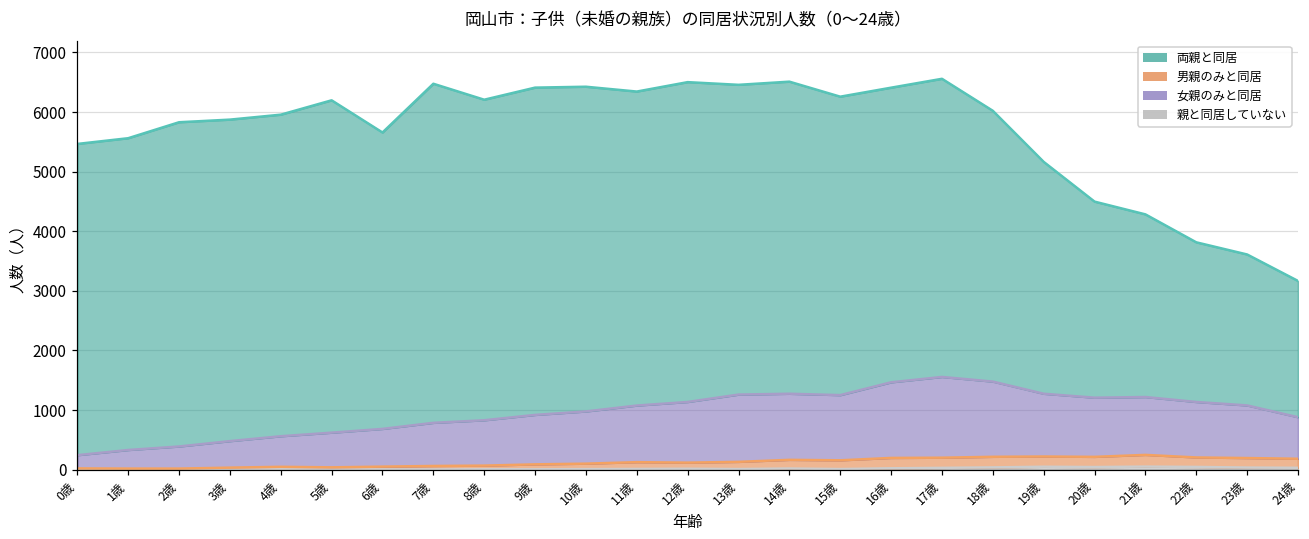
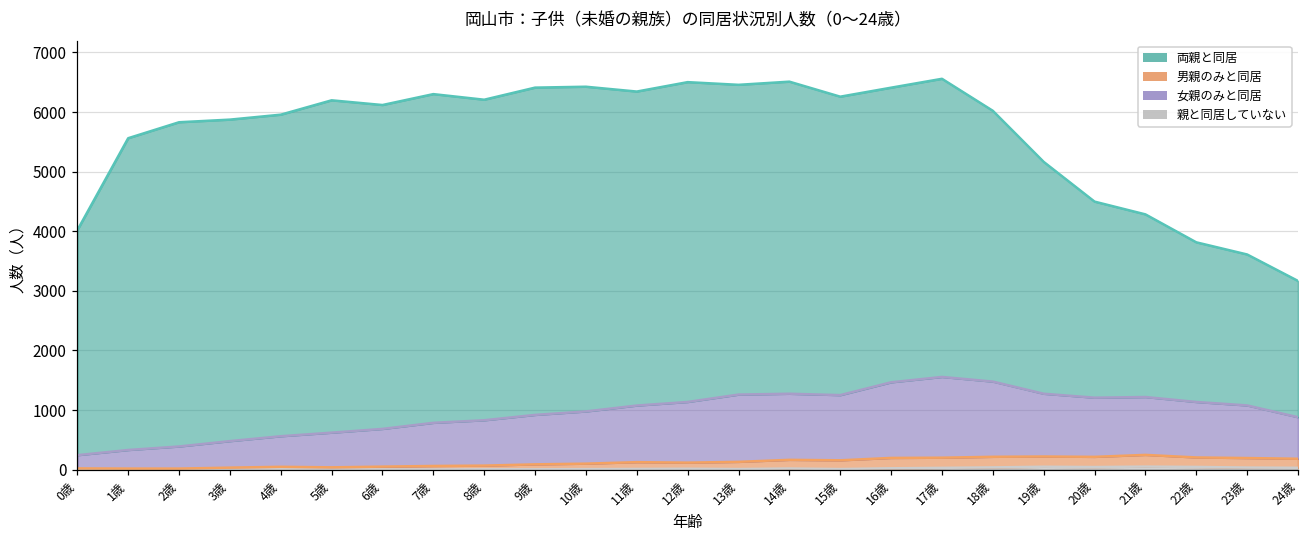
  {
    "親と同居していない": {
      "7歳": 0,
      "8歳": 0,
      "9歳": 0,
      "10歳": 0,
      "11歳": 0,
      "12歳": 0,
      "13歳": 0,
      "14歳": 0,
      "15歳": 0,
      "16歳": 0,
      "17歳": 0,
      "18歳": 0,
      "19歳": 0,
      "20歳": 0,
      "21歳": 100,
      "22歳": 0,
      "23歳": 0,
      "24歳": 0
    },
    "男親のみと同居": {
      "7歳": 100,
      "8歳": 100,
      "9歳": 100,
      "10歳": 100,
      "11歳": 100,
      "12歳": 100,
      "13歳": 100,
      "14歳": 100,
      "15歳": 100,
      "16歳": 200,
      "17歳": 200,
      "18歳": 200,
      "19歳": 200,
      "20歳": 200,
      "21歳": 200,
      "22歳": 200,
      "23歳": 200,
      "24歳": 200
    },
    "女親のみと同居": {
      "0歳": 200,
      "1歳": 300,
      "2歳": 400,
      "3歳": 400,
      "4歳": 500,
      "5歳": 600,
      "6歳": 600,
      "7歳": 700,
      "8歳": 800,
      "9歳": 800,
      "10歳": 900,
      "11歳": 1000,
      "12歳": 1000,
      "13歳": 1100,
      "14歳": 1100,
      "15歳": 1100,
      "16歳": 1300,
      "17歳": 1400,
      "18歳": 1300,
      "19歳": 1100,
      "20歳": 1000,
      "21歳": 1000,
      "22歳": 900,
      "23歳": 900,
      "24歳": 700
    },
    "両親と同居": {
-     "0歳": 5200,
+     "0歳": 3800,
      "1歳": 5200,
      "2歳": 5400,
      "3歳": 5400,
      "4歳": 5400,
      "5歳": 5600,
-     "6歳": 5000,
-     "7歳": 5700,
+     "6歳": 5400,
+     "7歳": 5500,
      "8歳": 5400,
      "9歳": 5500,
      "10歳": 5400,
      "11歳": 5300,
      "12歳": 5400,
      "13歳": 5200,
      "14歳": 5200,
      "15歳": 5000,
      "16歳": 4900,
      "17歳": 5000,
      "18歳": 4500,
      "19歳": 3900,
      "20歳": 3300,
      "21歳": 3100,
      "22歳": 2700,
      "23歳": 2500,
      "24歳": 2300
    }
  }
